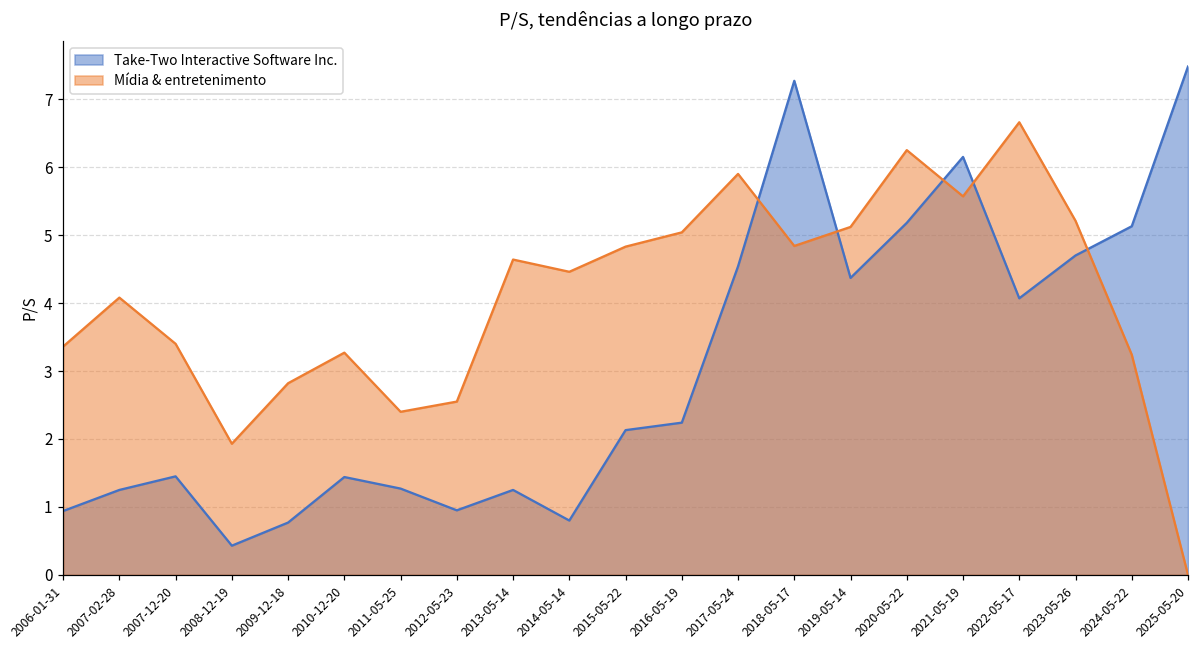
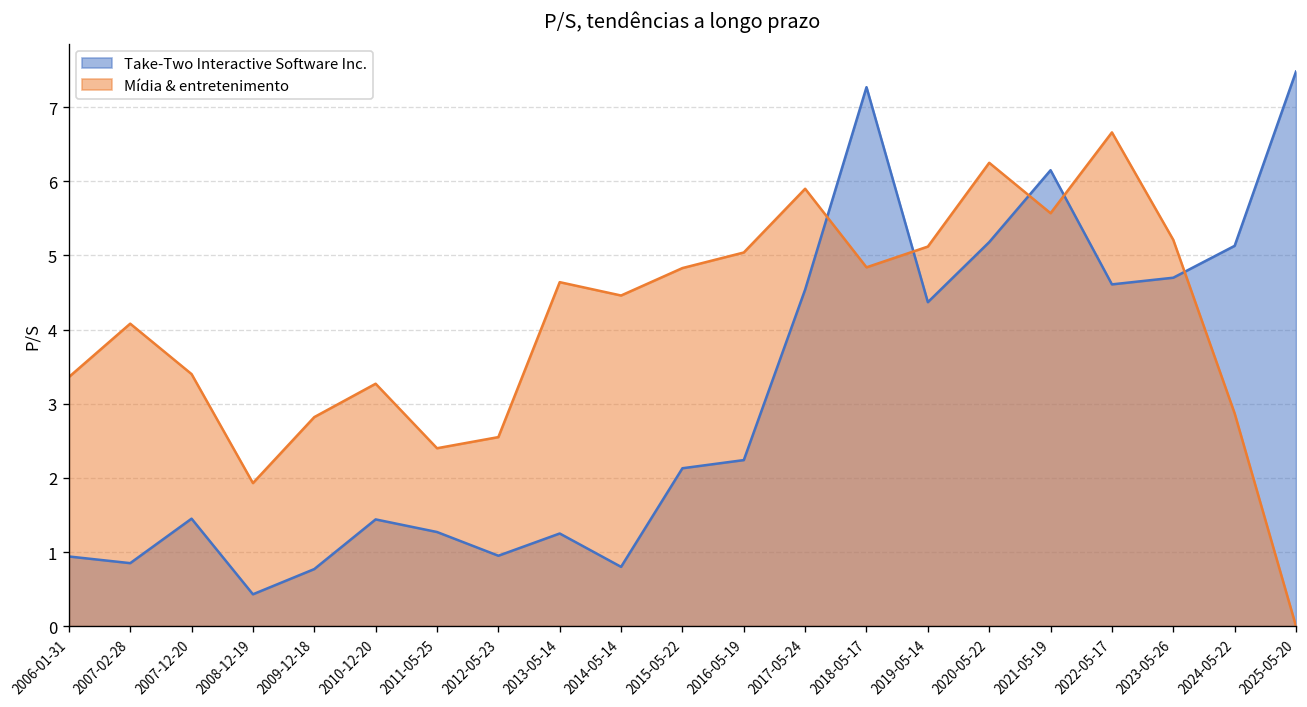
  {
    "Take-Two Interactive Software Inc.": {
      "2006-01-31": 0.9,
-     "2007-02-28": 1.3,
+     "2007-02-28": 0.9,
      "2007-12-20": 1.5,
      "2008-12-19": 0.4,
      "2009-12-18": 0.8,
      "2010-12-20": 1.4,
      "2011-05-25": 1.3,
      "2012-05-23": 1.0,
      "2013-05-14": 1.3,
      "2014-05-14": 0.8,
      "2015-05-22": 2.1,
      "2016-05-19": 2.2,
      "2017-05-24": 4.5,
      "2018-05-17": 7.3,
      "2019-05-14": 4.4,
      "2020-05-22": 5.2,
      "2021-05-19": 6.2,
-     "2022-05-17": 4.1,
+     "2022-05-17": 4.6,
      "2023-05-26": 4.7,
      "2024-05-22": 5.1,
      "2025-05-20": 7.5
    },
    "Mídia & entretenimento": {
      "2006-01-31": 3.4,
      "2007-02-28": 4.1,
      "2007-12-20": 3.4,
      "2008-12-19": 1.9,
      "2009-12-18": 2.8,
      "2010-12-20": 3.3,
      "2011-05-25": 2.4,
      "2012-05-23": 2.6,
      "2013-05-14": 4.6,
      "2014-05-14": 4.5,
      "2015-05-22": 4.8,
      "2016-05-19": 5.0,
      "2017-05-24": 5.9,
      "2018-05-17": 4.8,
      "2019-05-14": 5.1,
      "2020-05-22": 6.3,
      "2021-05-19": 5.6,
      "2022-05-17": 6.7,
      "2023-05-26": 5.2,
-     "2024-05-22": 3.2,
+     "2024-05-22": 2.9,
      "2025-05-20": 0.0
    }
  }
